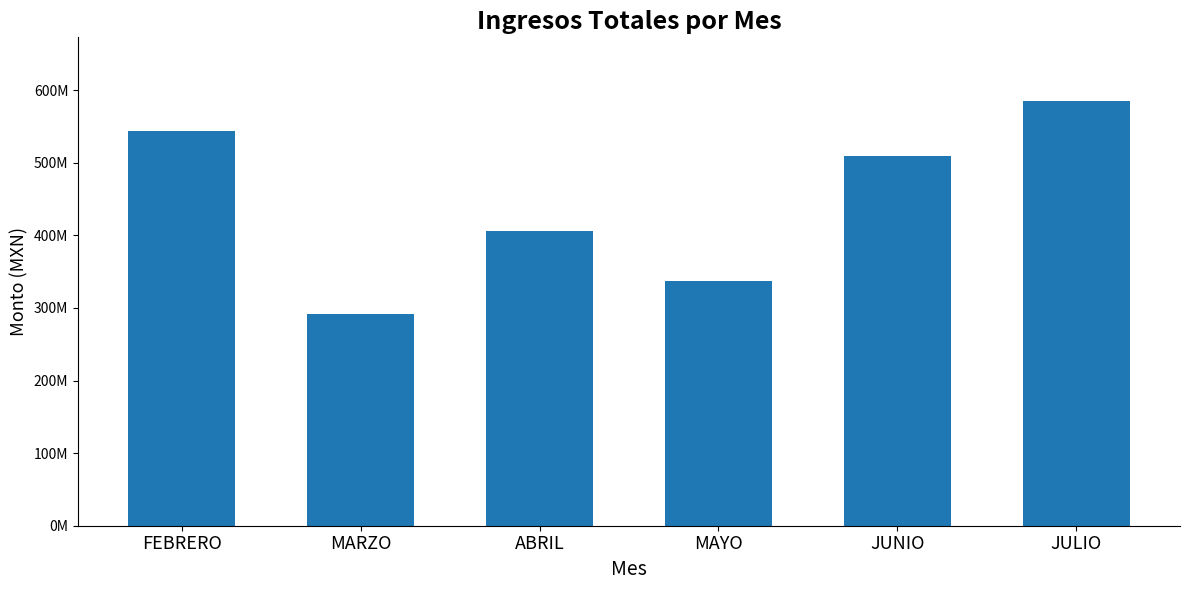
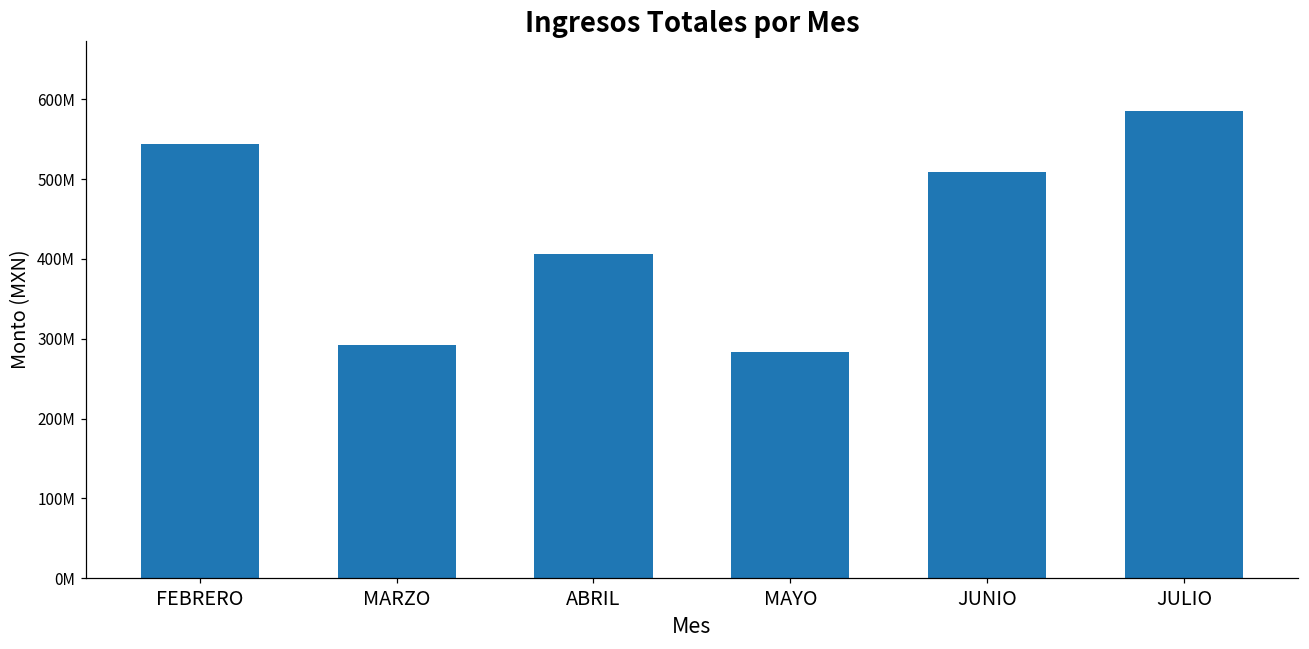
  {
    "FEBRERO": 540000000,
    "MARZO": 290000000,
    "ABRIL": 410000000,
-   "MAYO": 340000000,
+   "MAYO": 280000000,
    "JUNIO": 510000000,
    "JULIO": 590000000
  }
